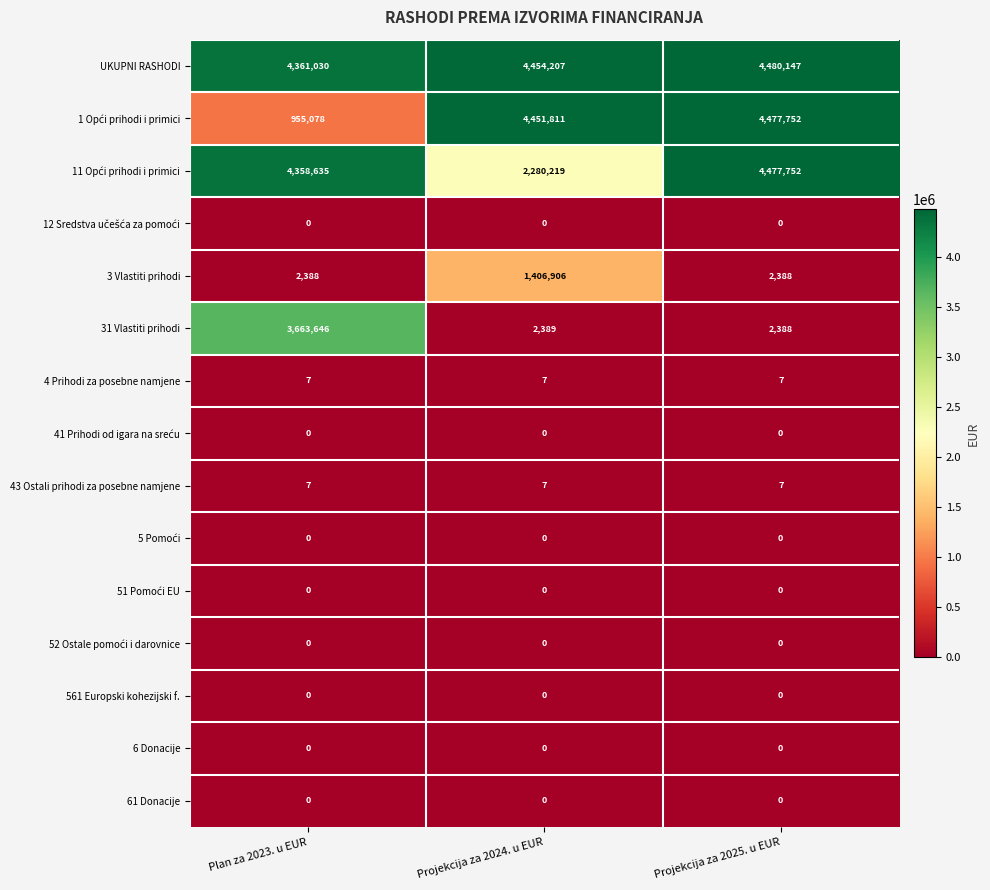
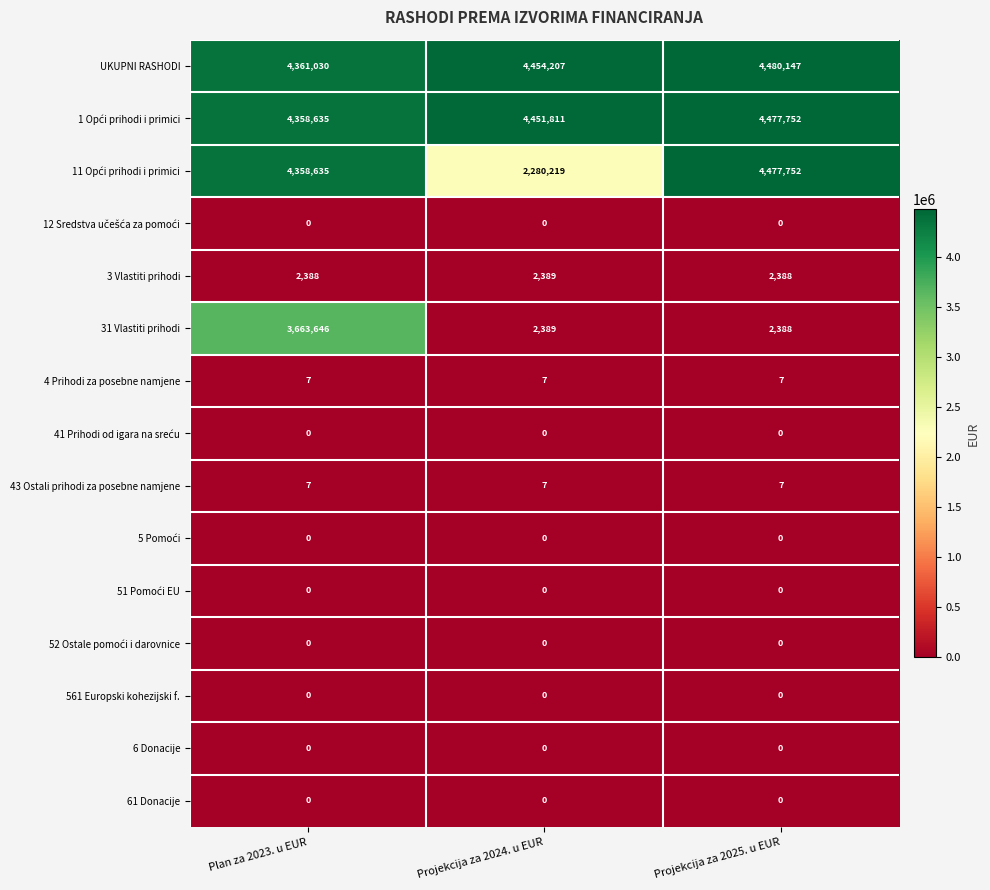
  {
    "UKUPNI RASHODI": {
      "Plan za 2023. u EUR": "4,361,030",
      "Projekcija za 2024. u EUR": "4,454,207",
      "Projekcija za 2025. u EUR": "4,480,147"
    },
    "1 Opći prihodi i primici": {
-     "Plan za 2023. u EUR": "955,078",
+     "Plan za 2023. u EUR": "4,358,635",
      "Projekcija za 2024. u EUR": "4,451,811",
      "Projekcija za 2025. u EUR": "4,477,752"
    },
    "11 Opći prihodi i primici": {
      "Plan za 2023. u EUR": "4,358,635",
      "Projekcija za 2024. u EUR": "2,280,219",
      "Projekcija za 2025. u EUR": "4,477,752"
    },
    "12 Sredstva učešća za pomoći": {
      "Plan za 2023. u EUR": "0",
      "Projekcija za 2024. u EUR": "0",
      "Projekcija za 2025. u EUR": "0"
    },
    "3 Vlastiti prihodi": {
      "Plan za 2023. u EUR": "2,388",
-     "Projekcija za 2024. u EUR": "1,406,906",
+     "Projekcija za 2024. u EUR": "2,389",
      "Projekcija za 2025. u EUR": "2,388"
    },
    "31 Vlastiti prihodi": {
      "Plan za 2023. u EUR": "3,663,646",
      "Projekcija za 2024. u EUR": "2,389",
      "Projekcija za 2025. u EUR": "2,388"
    },
    "4 Prihodi za posebne namjene": {
      "Plan za 2023. u EUR": "7",
      "Projekcija za 2024. u EUR": "7",
      "Projekcija za 2025. u EUR": "7"
    },
    "41 Prihodi od igara na sreću": {
      "Plan za 2023. u EUR": "0",
      "Projekcija za 2024. u EUR": "0",
      "Projekcija za 2025. u EUR": "0"
    },
    "43 Ostali prihodi za posebne namjene": {
      "Plan za 2023. u EUR": "7",
      "Projekcija za 2024. u EUR": "7",
      "Projekcija za 2025. u EUR": "7"
    },
    "5 Pomoći": {
      "Plan za 2023. u EUR": "0",
      "Projekcija za 2024. u EUR": "0",
      "Projekcija za 2025. u EUR": "0"
    },
    "51 Pomoći EU": {
      "Plan za 2023. u EUR": "0",
      "Projekcija za 2024. u EUR": "0",
      "Projekcija za 2025. u EUR": "0"
    },
    "52 Ostale pomoći i darovnice": {
      "Plan za 2023. u EUR": "0",
      "Projekcija za 2024. u EUR": "0",
      "Projekcija za 2025. u EUR": "0"
    },
    "561 Europski kohezijski f.": {
      "Plan za 2023. u EUR": "0",
      "Projekcija za 2024. u EUR": "0",
      "Projekcija za 2025. u EUR": "0"
    },
    "6 Donacije": {
      "Plan za 2023. u EUR": "0",
      "Projekcija za 2024. u EUR": "0",
      "Projekcija za 2025. u EUR": "0"
    },
    "61 Donacije": {
      "Plan za 2023. u EUR": "0",
      "Projekcija za 2024. u EUR": "0",
      "Projekcija za 2025. u EUR": "0"
    }
  }
